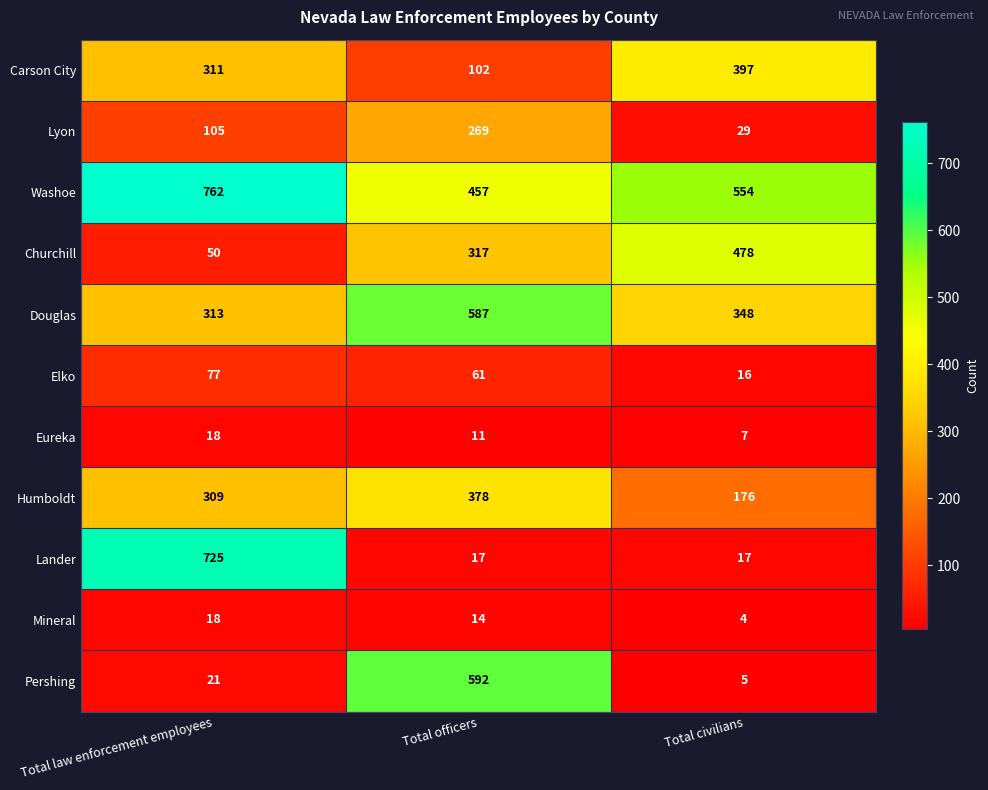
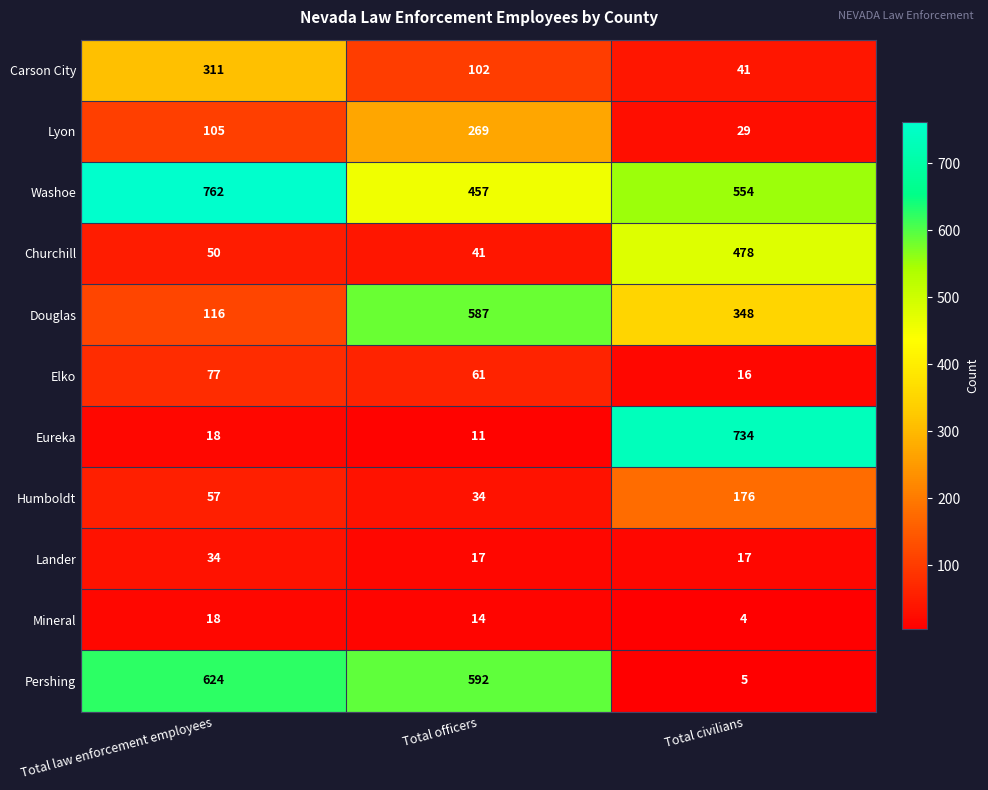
  {
    "Carson City": {
      "Total law enforcement employees": 311,
      "Total officers": 102,
-     "Total civilians": 397
+     "Total civilians": 41
    },
    "Lyon": {
      "Total law enforcement employees": 105,
      "Total officers": 269,
      "Total civilians": 29
    },
    "Washoe": {
      "Total law enforcement employees": 762,
      "Total officers": 457,
      "Total civilians": 554
    },
    "Churchill": {
      "Total law enforcement employees": 50,
-     "Total officers": 317,
+     "Total officers": 41,
      "Total civilians": 478
    },
    "Douglas": {
-     "Total law enforcement employees": 313,
+     "Total law enforcement employees": 116,
      "Total officers": 587,
      "Total civilians": 348
    },
    "Elko": {
      "Total law enforcement employees": 77,
      "Total officers": 61,
      "Total civilians": 16
    },
    "Eureka": {
      "Total law enforcement employees": 18,
      "Total officers": 11,
-     "Total civilians": 7
+     "Total civilians": 734
    },
    "Humboldt": {
-     "Total law enforcement employees": 309,
-     "Total officers": 378,
+     "Total law enforcement employees": 57,
+     "Total officers": 34,
      "Total civilians": 176
    },
    "Lander": {
-     "Total law enforcement employees": 725,
+     "Total law enforcement employees": 34,
      "Total officers": 17,
      "Total civilians": 17
    },
    "Mineral": {
      "Total law enforcement employees": 18,
      "Total officers": 14,
      "Total civilians": 4
    },
    "Pershing": {
-     "Total law enforcement employees": 21,
+     "Total law enforcement employees": 624,
      "Total officers": 592,
      "Total civilians": 5
    }
  }
